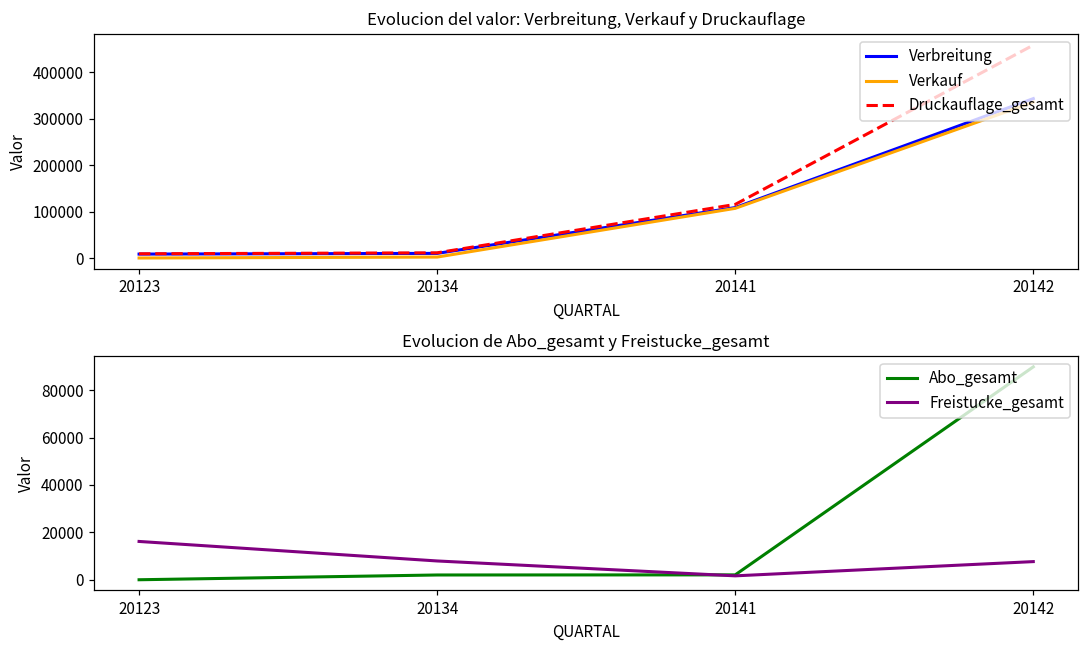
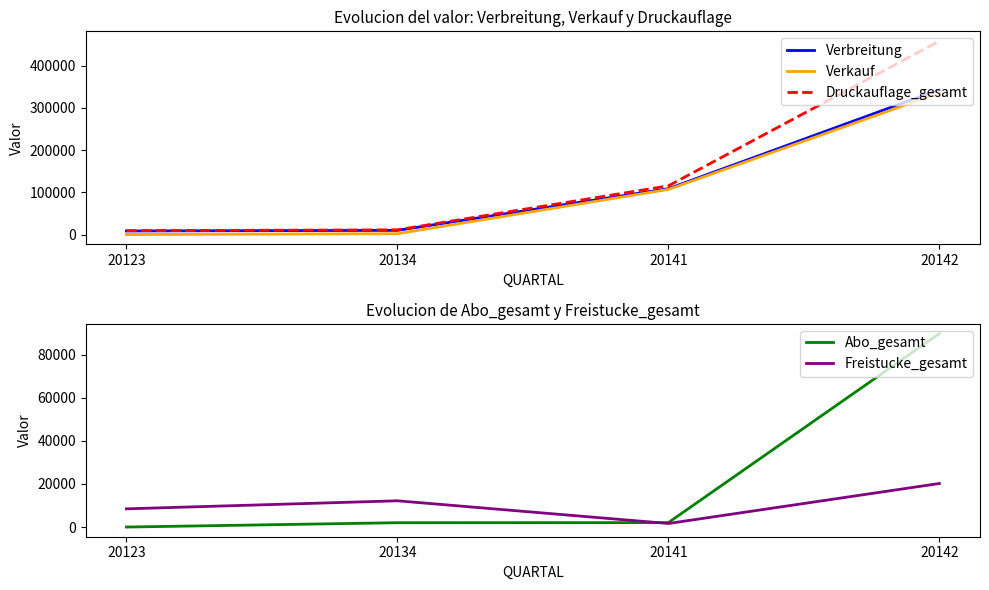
  {
    "Evolucion del valor: Verbreitung, Verkauf y Druckauflage": {
      "Verkauf": {
        "20123": 0,
        "20134": 0
      },
      "Druckauflage_gesamt": {
        "20141": 120000
      }
    },
    "Evolucion de Abo_gesamt y Freistucke_gesamt": {
      "Abo_gesamt": {
        "20123": 0,
        "20134": 2000
      },
      "Freistucke_gesamt": {
-       "20123": 16000,
-       "20134": 8000,
-       "20142": 8000
+       "20123": 8000,
+       "20134": 12000,
+       "20142": 20000
      }
    }
  }
